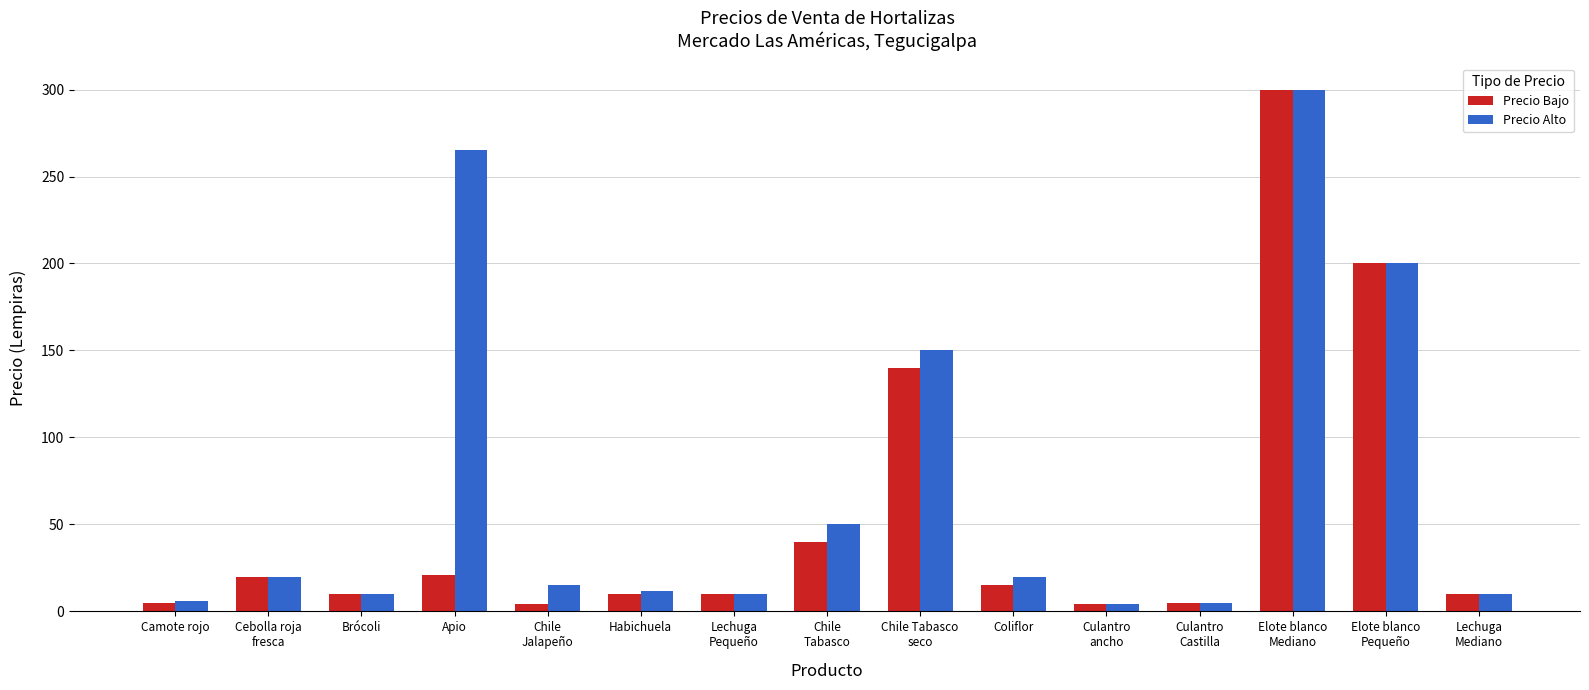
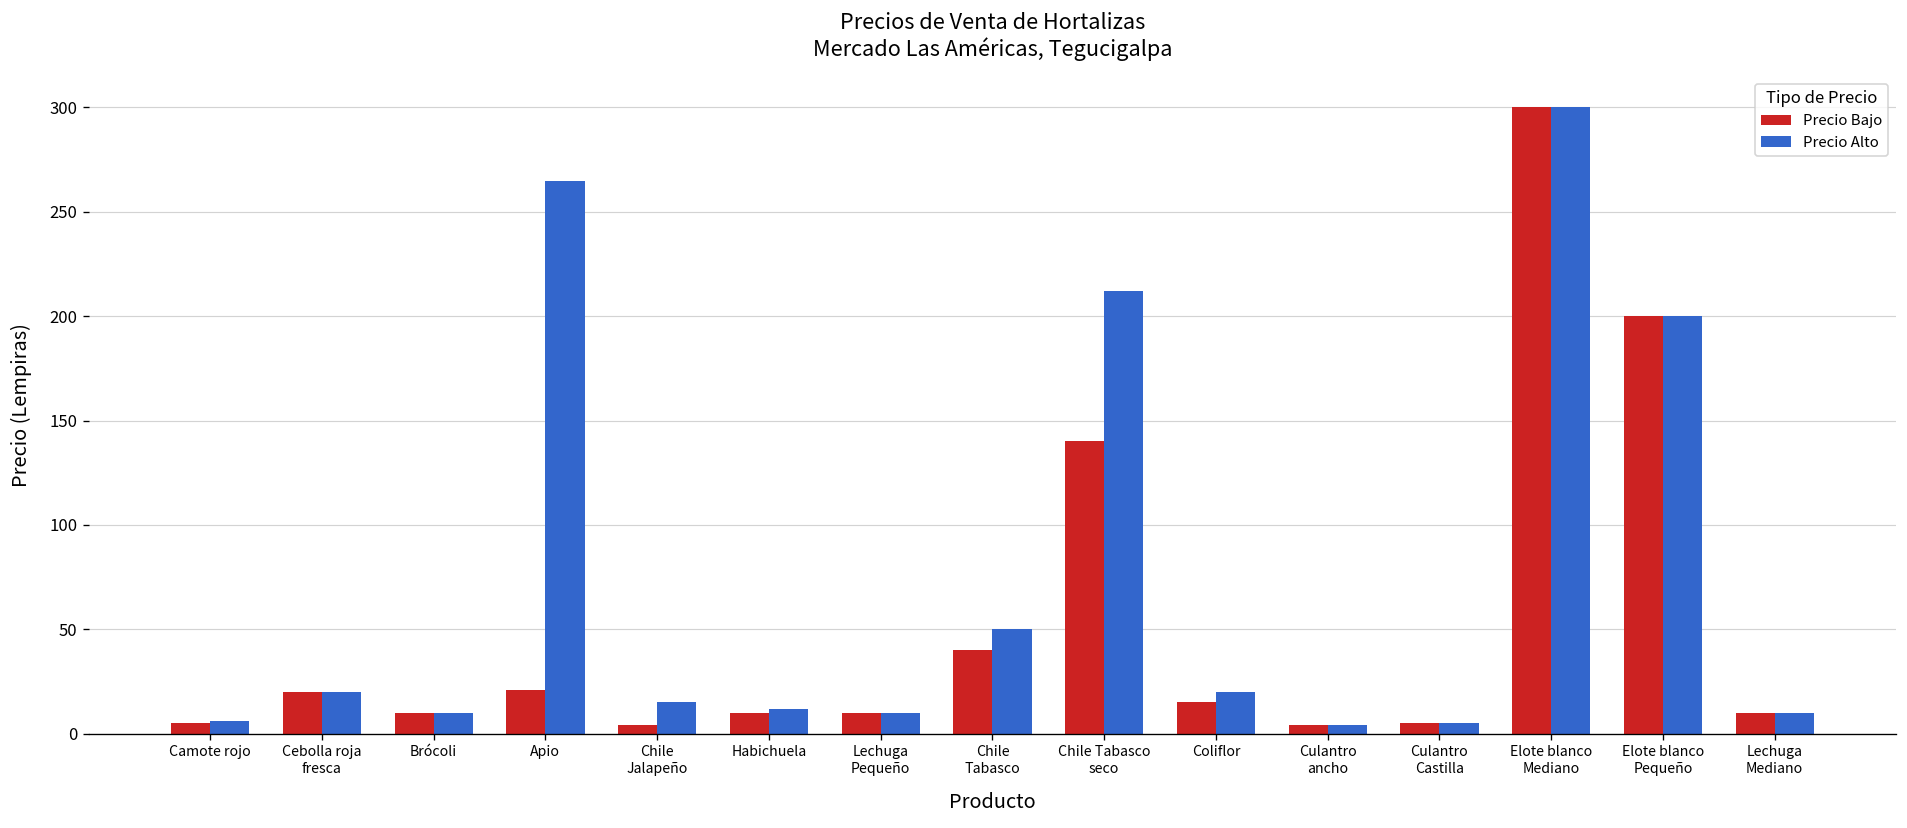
  {
    "Precio Bajo": {
      "Camote rojo": 5,
      "Cebolla roja fresca": 20,
      "Brócoli": 10,
      "Apio": 21,
      "Chile Jalapeño": 4,
      "Habichuela": 10,
      "Lechuga Pequeño": 10,
      "Chile Tabasco": 40,
      "Chile Tabasco seco": 140,
      "Coliflor": 15,
      "Culantro ancho": 4,
      "Culantro Castilla": 5,
      "Elote blanco Mediano": 300,
      "Elote blanco Pequeño": 200,
      "Lechuga Mediano": 10
    },
    "Precio Alto": {
      "Camote rojo": 6,
      "Cebolla roja fresca": 20,
      "Brócoli": 10,
      "Apio": 265,
      "Chile Jalapeño": 15,
      "Habichuela": 12,
      "Lechuga Pequeño": 10,
      "Chile Tabasco": 50,
-     "Chile Tabasco seco": 150,
+     "Chile Tabasco seco": 212,
      "Coliflor": 20,
      "Culantro ancho": 4,
      "Culantro Castilla": 5,
      "Elote blanco Mediano": 300,
      "Elote blanco Pequeño": 200,
      "Lechuga Mediano": 10
    }
  }
